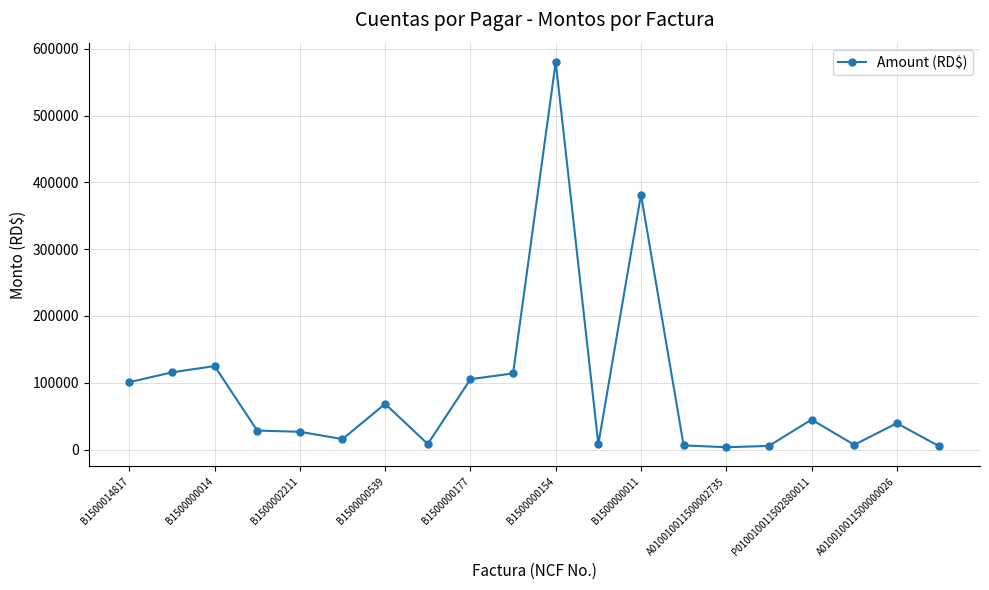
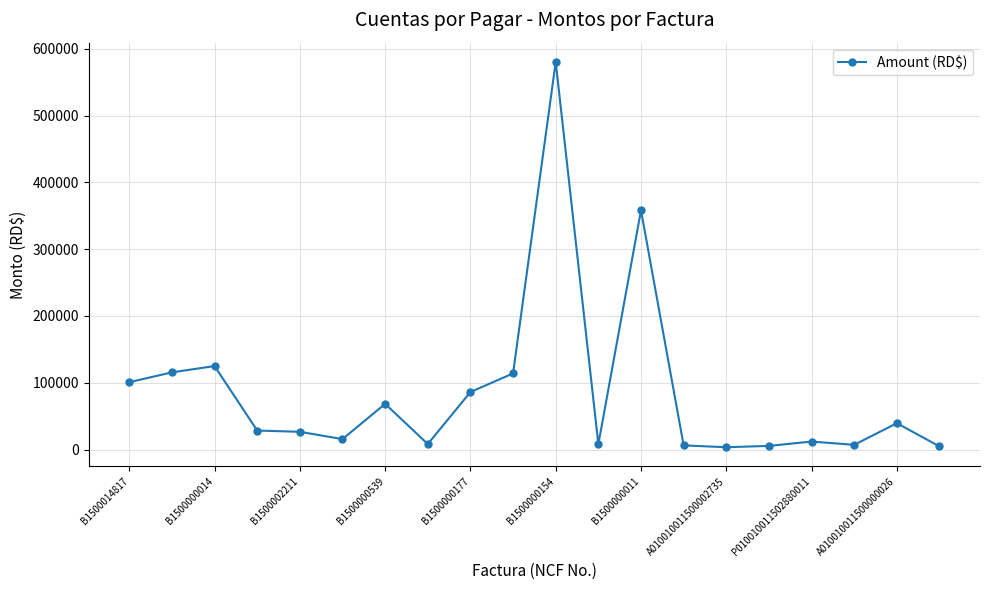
  {
    "B1500014817": 100000,
    "B1500000014": 130000,
    "B1500002211": 30000,
    "B1500000539": 70000,
-   "B1500000177": 110000,
+   "B1500000177": 90000,
    "B1500000154": 580000,
-   "B1500000011": 380000,
+   "B1500000011": 360000,
    "A010010011500002735": 0,
-   "P010010011502880011": 40000,
+   "P010010011502880011": 10000,
    "A010010011500000026": 40000
  }
